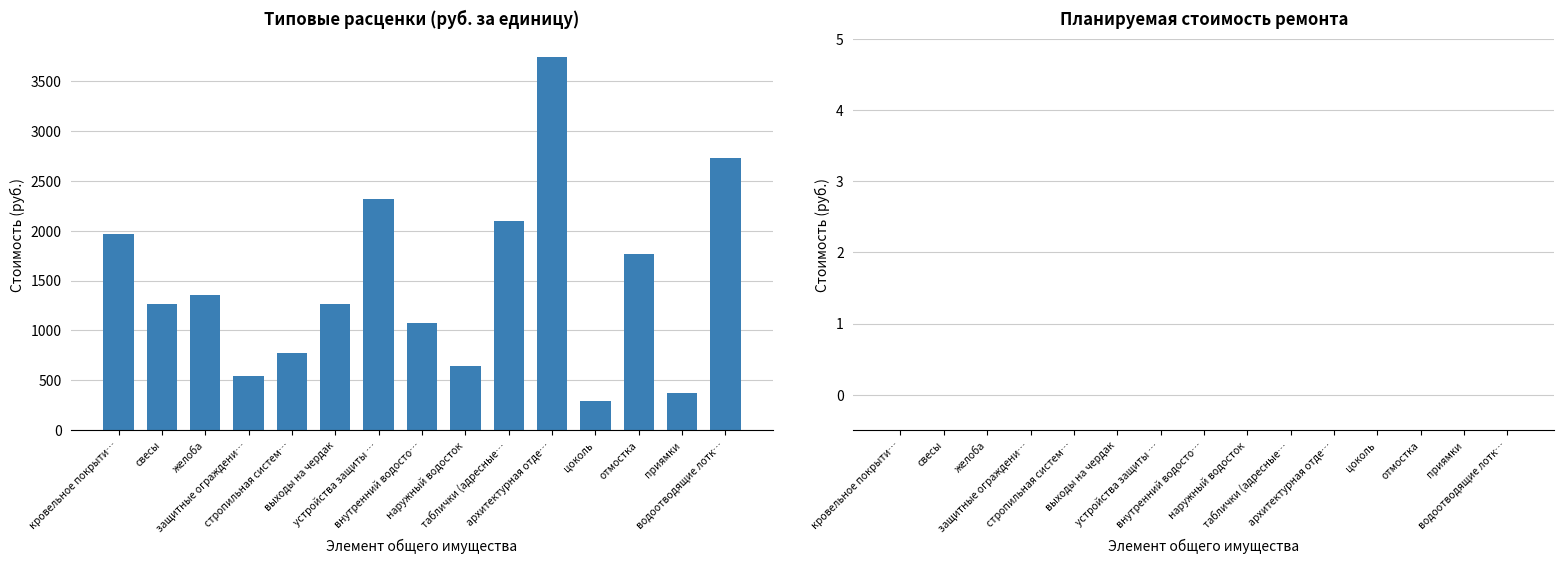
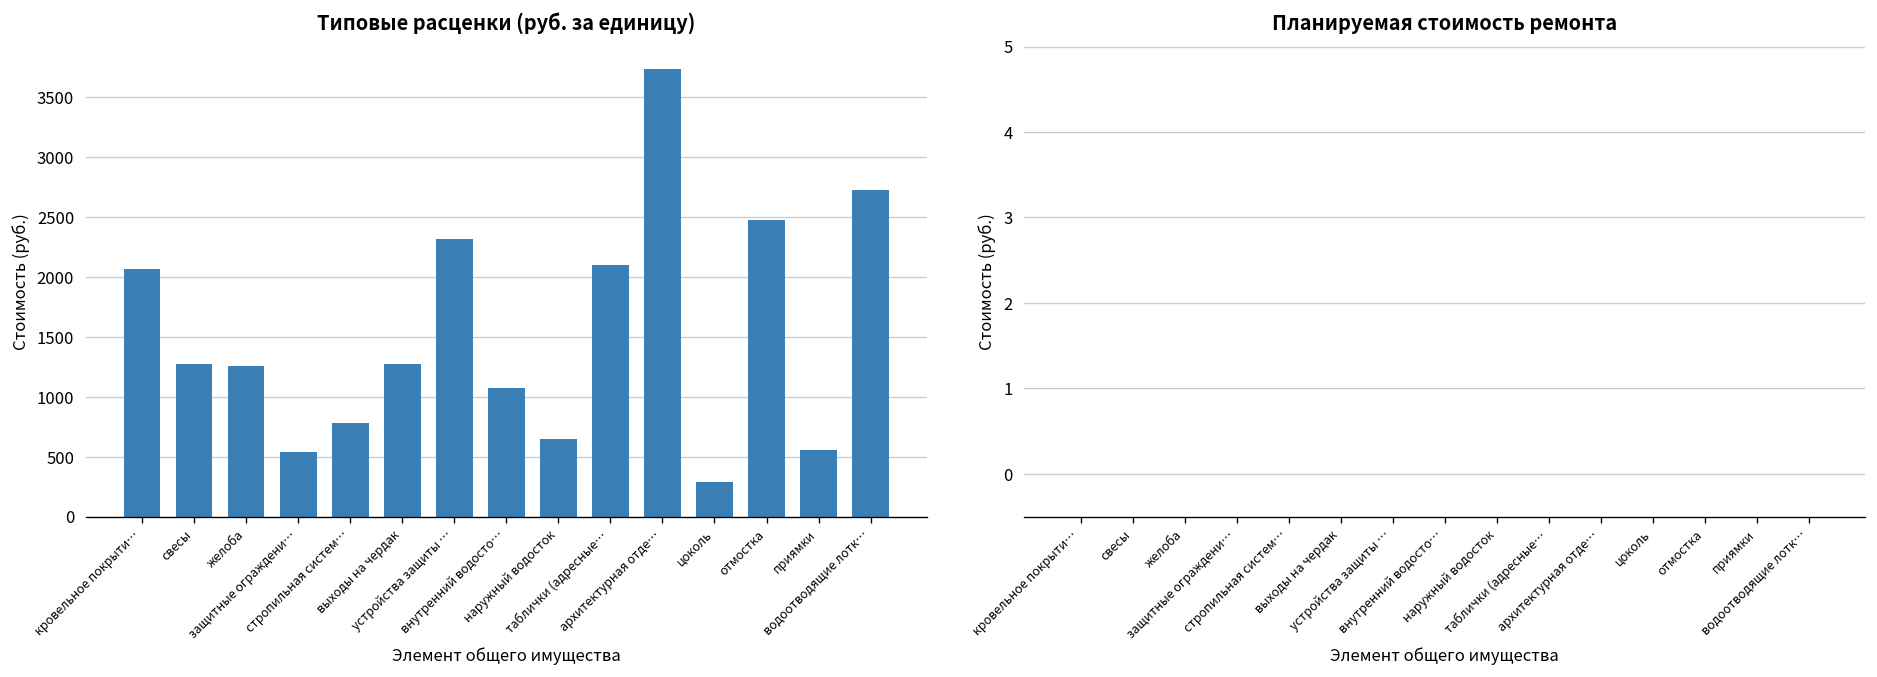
  {
    "Типовые расценки (руб. за единицу)": {
-     "кровельное покрыти…": 2000,
+     "кровельное покрыти…": 2100,
      "свесы": 1300,
-     "желоба": 1400,
+     "желоба": 1300,
      "защитные ограждени…": 500,
      "стропильная систем…": 800,
      "выходы на чердак": 1300,
      "устройства защиты …": 2300,
      "внутренний водосто…": 1100,
      "наружный водосток": 600,
      "таблички (адресные…": 2100,
      "архитектурная отде…": 3700,
      "цоколь": 300,
-     "отмостка": 1800,
-     "приямки": 400,
+     "отмостка": 2500,
+     "приямки": 600,
      "водоотводящие лотк…": 2700
    },
    "Планируемая стоимость ремонта": {
      "кровельное покрыти…": 0.0,
      "свесы": 0.0,
      "желоба": 0.0,
      "защитные ограждени…": 0.0,
      "стропильная систем…": 0.0,
      "выходы на чердак": 0.0,
      "устройства защиты …": 0.0,
      "внутренний водосто…": 0.0,
      "наружный водосток": 0.0,
      "таблички (адресные…": 0.0,
      "архитектурная отде…": 0.0,
      "цоколь": 0.0,
      "отмостка": 0.0,
      "приямки": 0.0,
      "водоотводящие лотк…": 0.0
    }
  }
